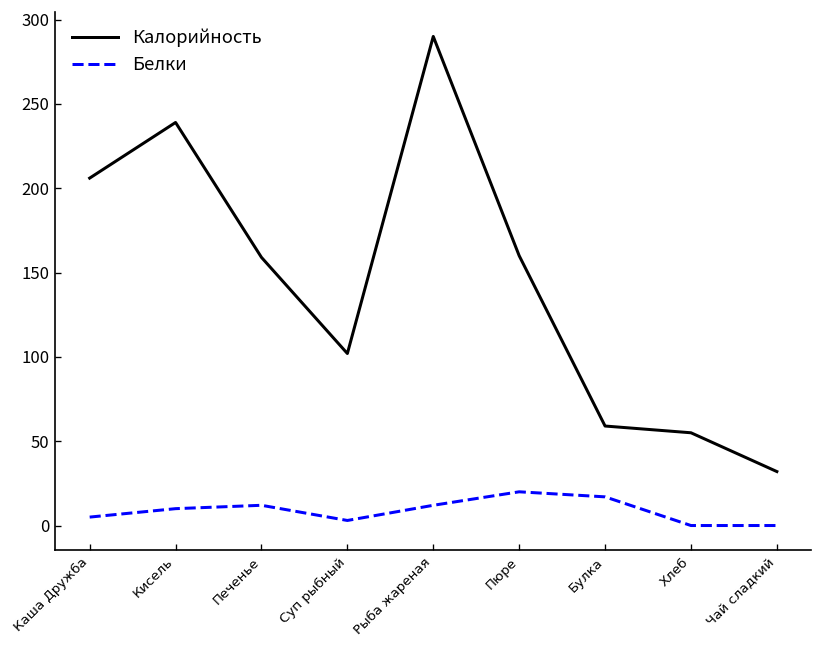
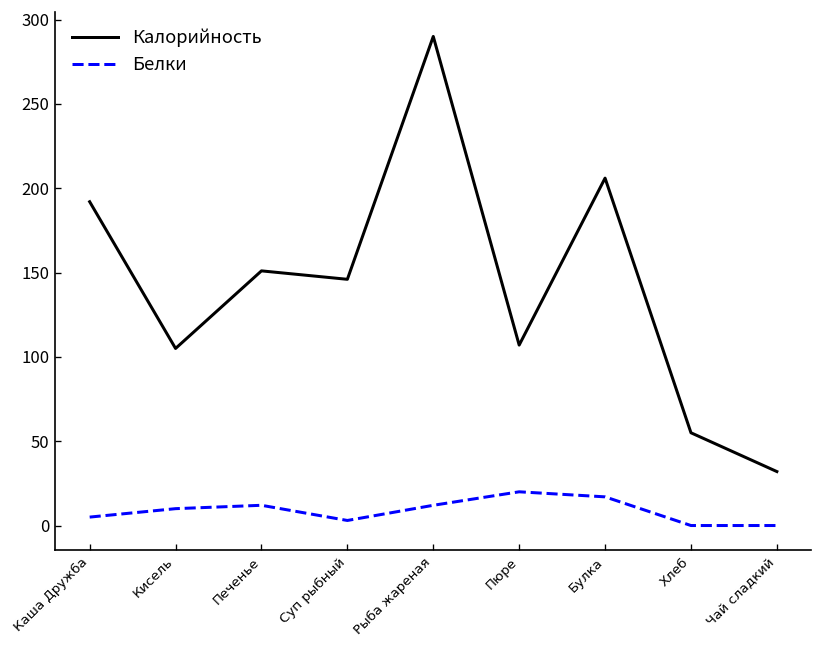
  {
    "Калорийность": {
-     "Каша Дружба": 206,
-     "Кисель": 239,
-     "Печенье": 159,
-     "Суп рыбный": 102,
+     "Каша Дружба": 192,
+     "Кисель": 105,
+     "Печенье": 151,
+     "Суп рыбный": 146,
      "Рыба жареная": 290,
-     "Пюре": 160,
-     "Булка": 59,
+     "Пюре": 107,
+     "Булка": 206,
      "Хлеб": 55,
      "Чай сладкий": 32
    },
    "Белки": {
      "Каша Дружба": 5,
      "Кисель": 10,
      "Печенье": 12,
      "Суп рыбный": 3,
      "Рыба жареная": 12,
      "Пюре": 20,
      "Булка": 17,
      "Хлеб": 0,
      "Чай сладкий": 0
    }
  }
